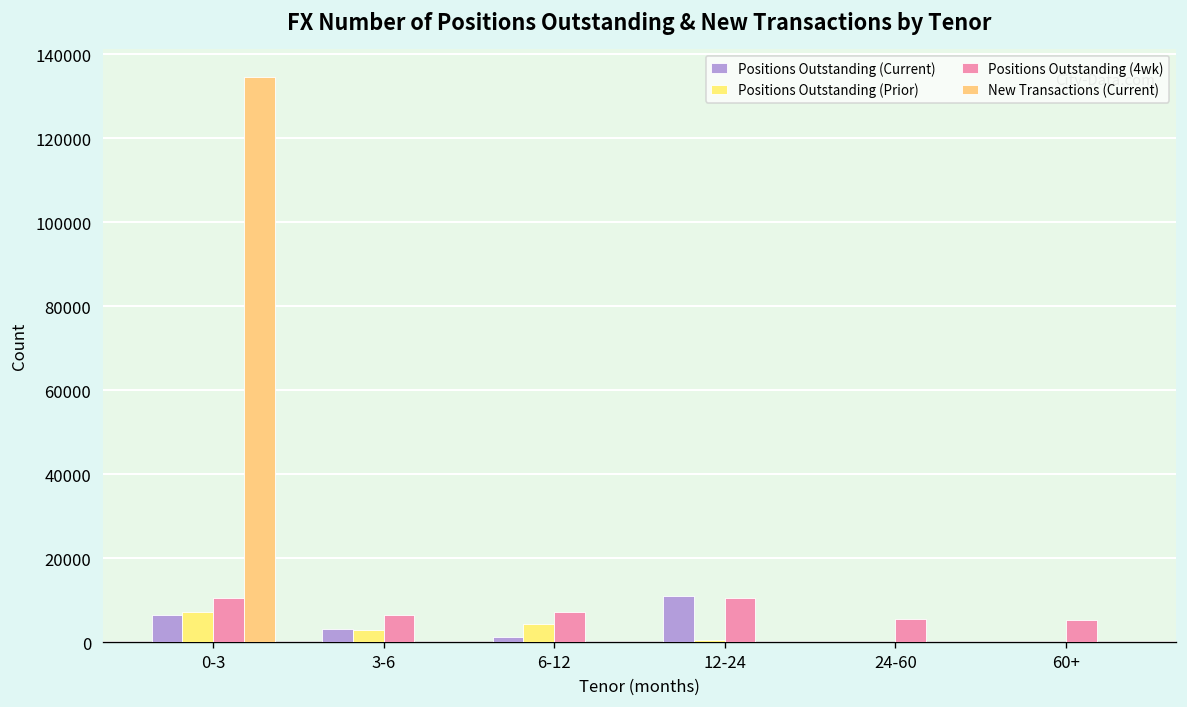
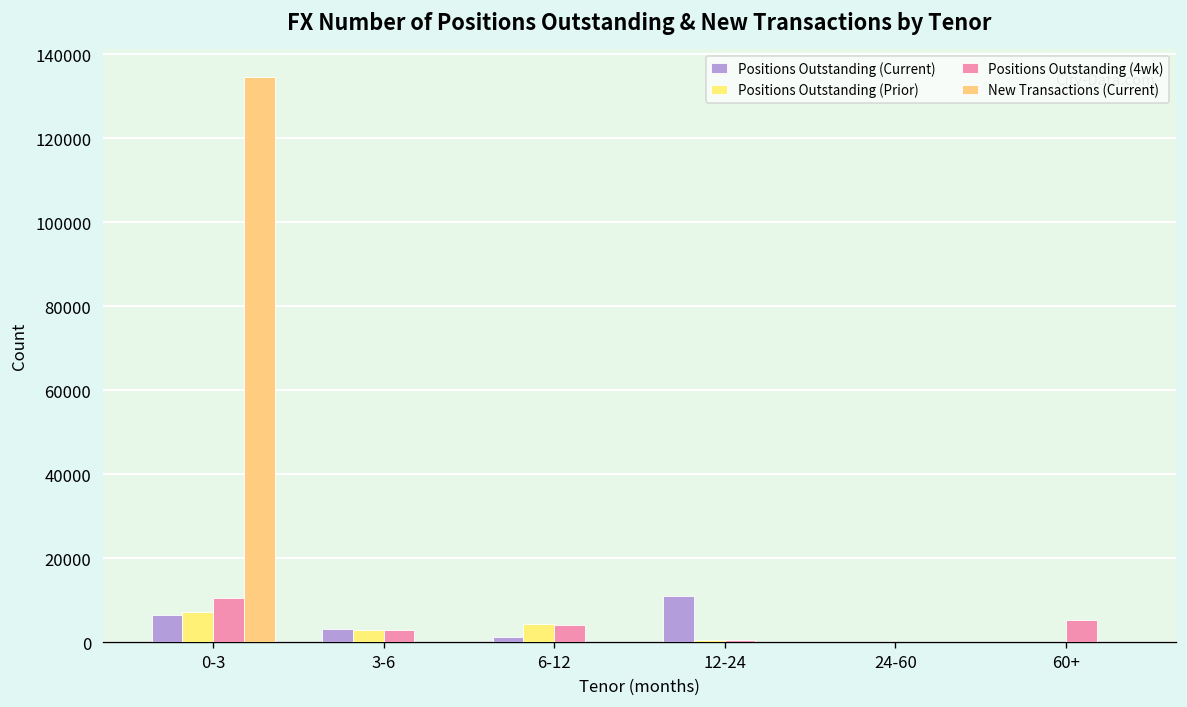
  {
    "Positions Outstanding (Current)": {
      "0-3": 7000,
      "3-6": 3000,
      "6-12": 1000,
      "12-24": 11000
    },
    "Positions Outstanding (4wk)": {
      "0-3": 11000,
-     "3-6": 7000,
-     "6-12": 7000,
-     "12-24": 11000,
-     "24-60": 6000,
+     "3-6": 3000,
+     "6-12": 4000,
+     "12-24": 1000,
+     "24-60": 0,
      "60+": 5000
    }
  }
